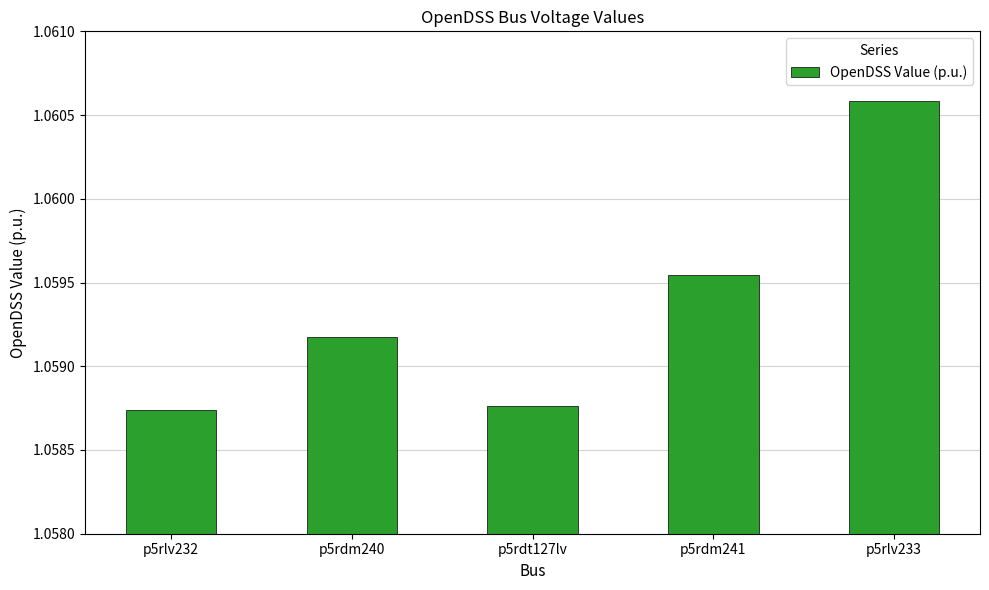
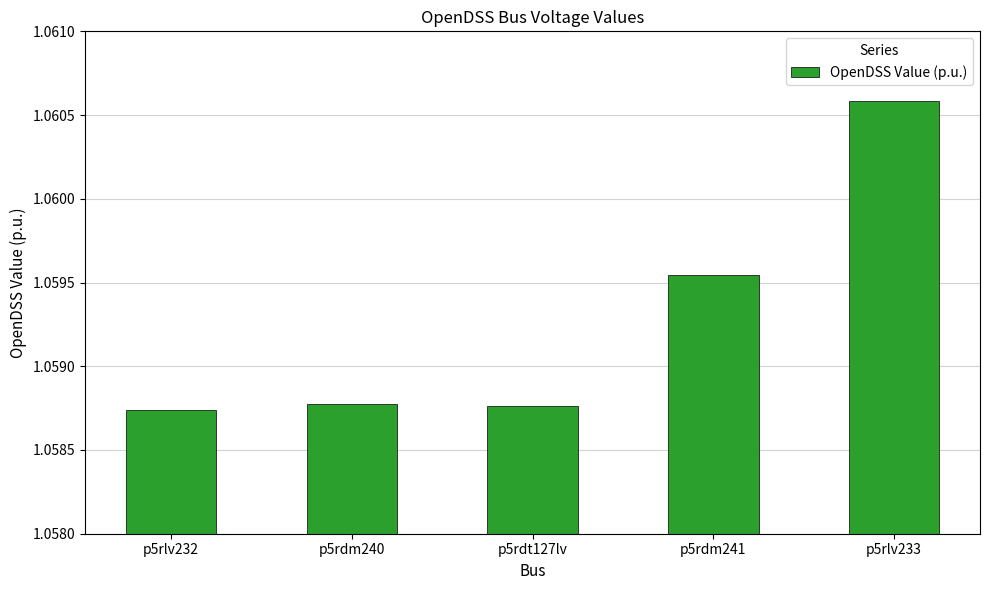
  {
    "p5rlv232": 1.05874,
-   "p5rdm240": 1.05917,
+   "p5rdm240": 1.05877,
    "p5rdt127lv": 1.05876,
    "p5rdm241": 1.05954,
    "p5rlv233": 1.06058
  }
